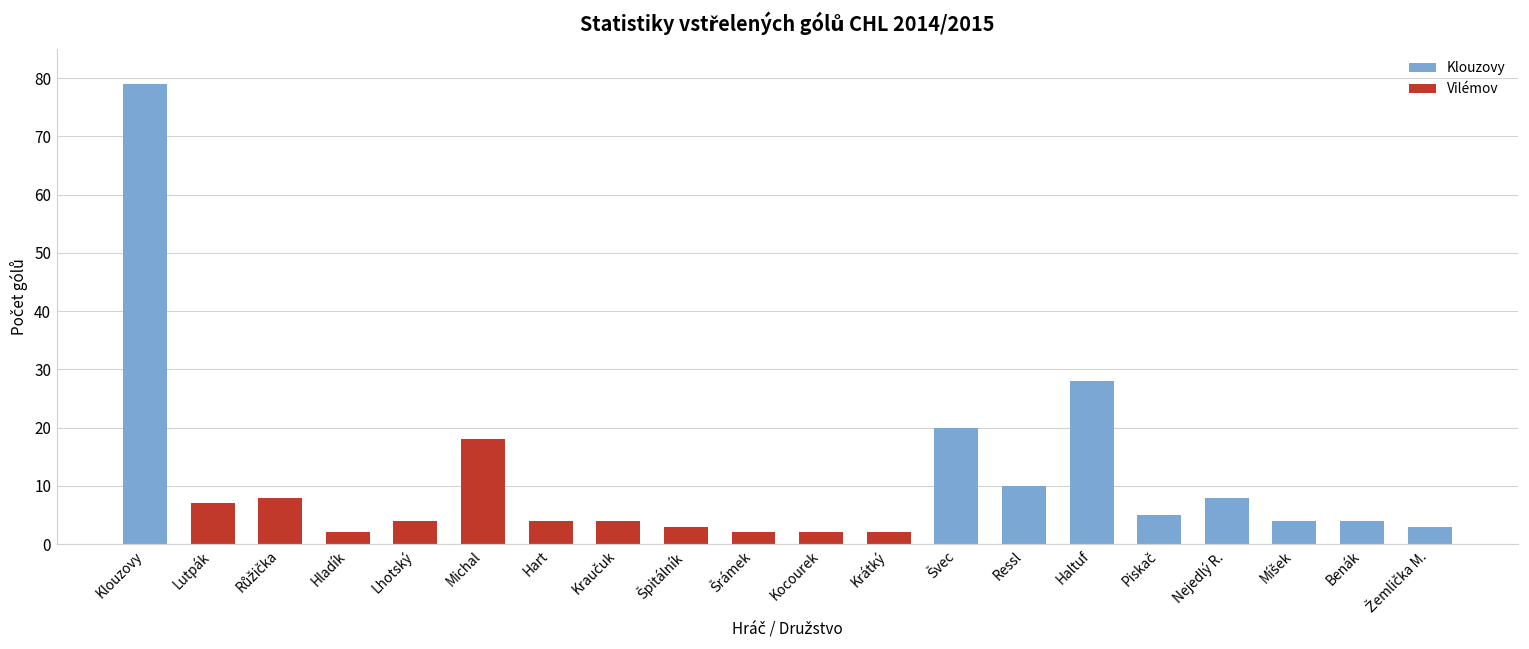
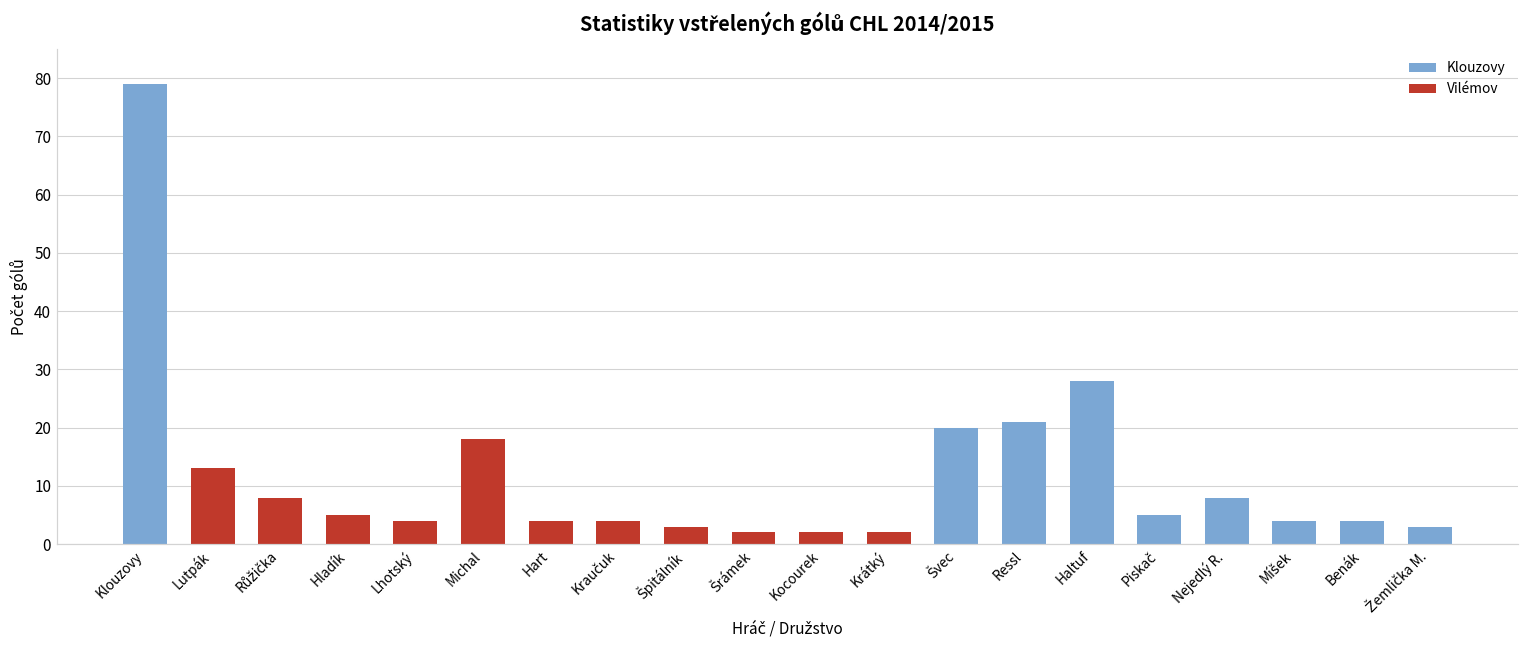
  {
    "Klouzovy": {
      "Klouzovy": 79,
      "Švec": 20,
-     "Ressl": 10,
+     "Ressl": 21,
      "Haltuf": 28,
      "Piskač": 5,
      "Nejedlý R.": 8,
      "Míšek": 4,
      "Benák": 4,
      "Žemlička M.": 3
    },
    "Vilémov": {
-     "Lutpák": 7,
+     "Lutpák": 13,
      "Růžička": 8,
-     "Hladík": 2,
+     "Hladík": 5,
      "Lhotský": 4,
      "Michal": 18,
      "Hart": 4,
      "Kraučuk": 4,
      "Špitálník": 3,
      "Šrámek": 2,
      "Kocourek": 2,
      "Krátký": 2
    }
  }
